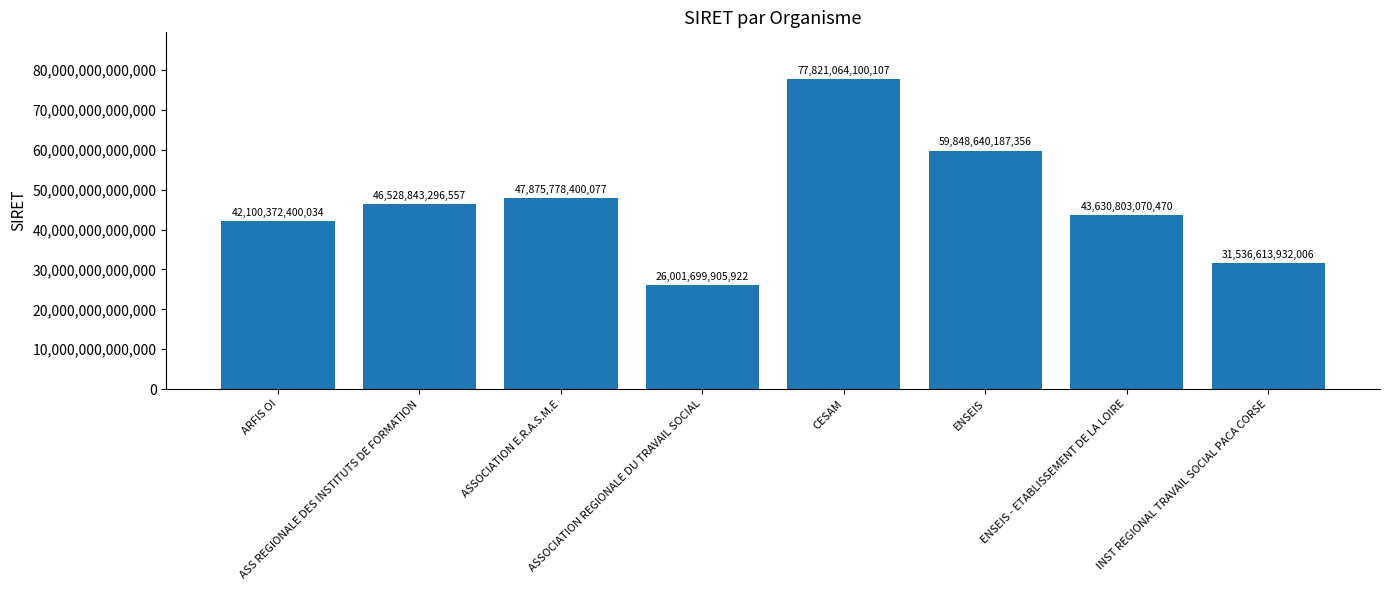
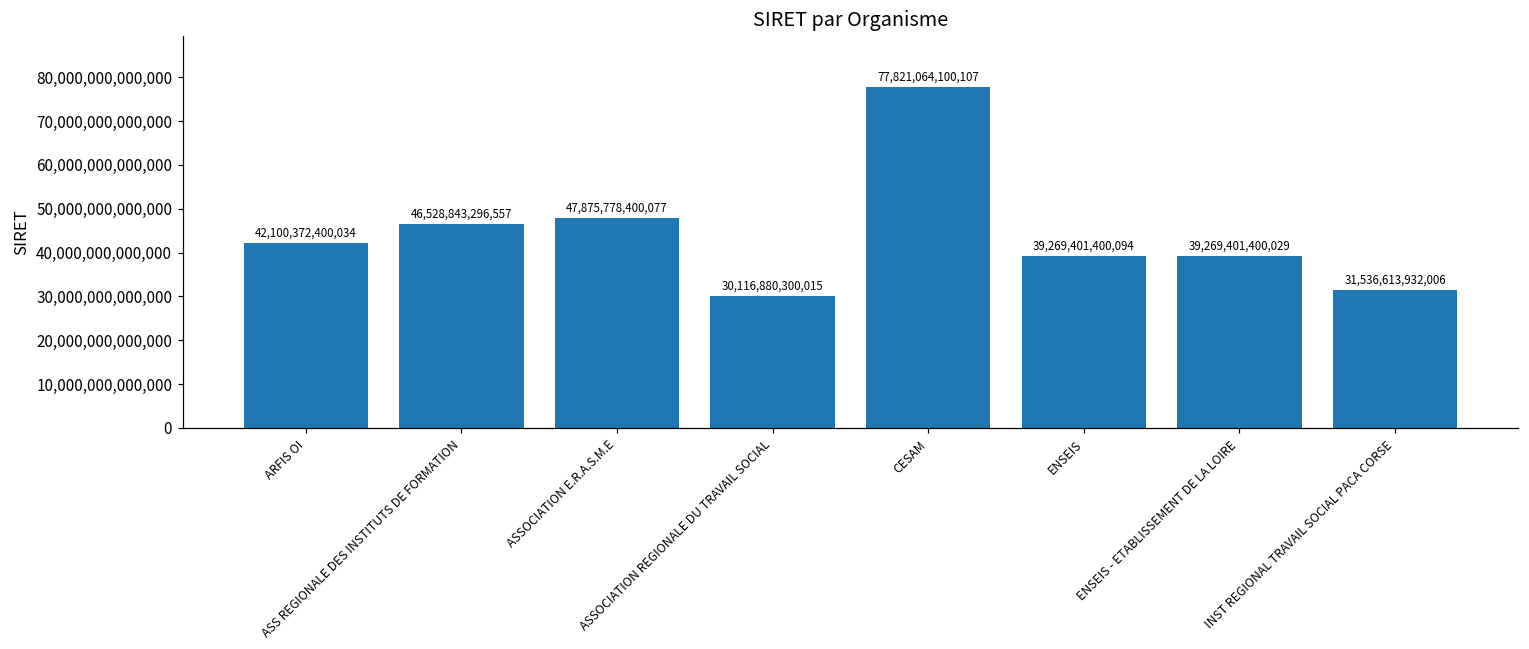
  {
    "ARFIS OI": "42,100,372,400,034",
    "ASS REGIONALE DES INSTITUTS DE FORMATION": "46,528,843,296,557",
    "ASSOCIATION E.R.A.S.M.E": "47,875,778,400,077",
-   "ASSOCIATION REGIONALE DU TRAVAIL SOCIAL": "26,001,699,905,922",
+   "ASSOCIATION REGIONALE DU TRAVAIL SOCIAL": "30,116,880,300,015",
    "CESAM": "77,821,064,100,107",
-   "ENSEIS": "59,848,640,187,356",
-   "ENSEIS - ETABLISSEMENT DE LA LOIRE": "43,630,803,070,470",
+   "ENSEIS": "39,269,401,400,094",
+   "ENSEIS - ETABLISSEMENT DE LA LOIRE": "39,269,401,400,029",
    "INST REGIONAL TRAVAIL SOCIAL PACA CORSE": "31,536,613,932,006"
  }
